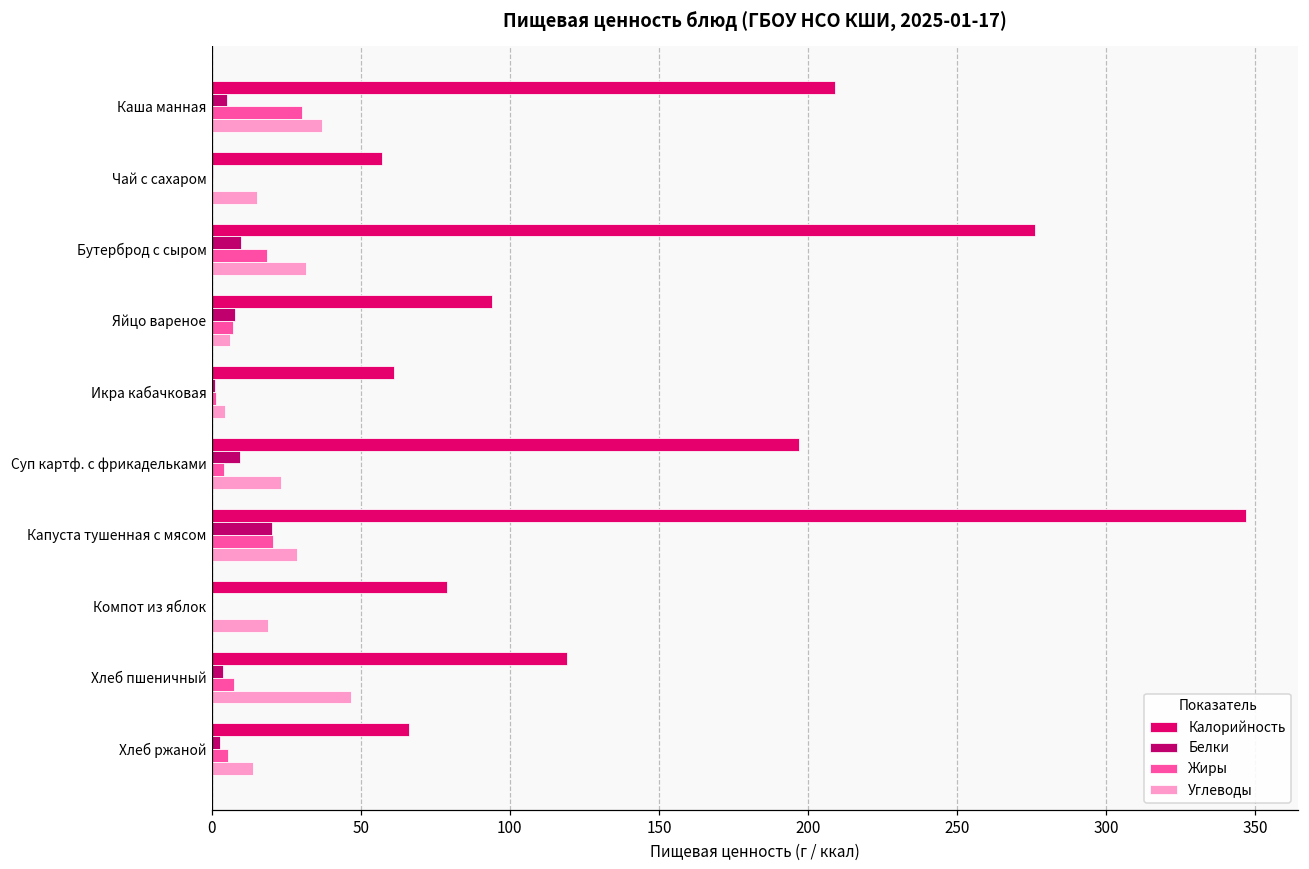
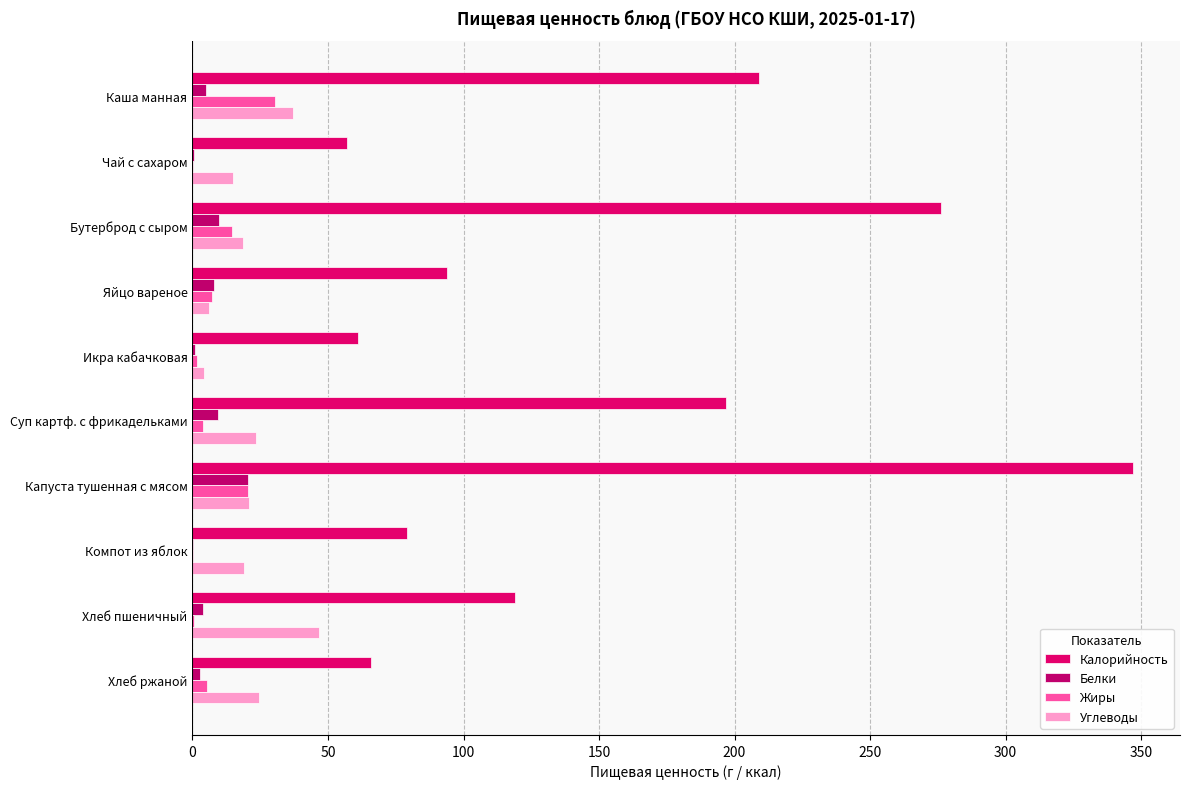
  {
    "Жиры": {
      "Каша манная": 30,
-     "Бутерброд с сыром": 19,
+     "Бутерброд с сыром": 15,
      "Яйцо вареное": 7,
      "Икра кабачковая": 2,
      "Суп картф. с фрикадельками": 4,
      "Капуста тушенная с мясом": 20,
-     "Хлеб пшеничный": 8,
+     "Хлеб пшеничный": 0,
      "Хлеб ржаной": 6
    },
    "Углеводы": {
      "Каша манная": 37,
      "Чай с сахаром": 15,
-     "Бутерброд с сыром": 32,
+     "Бутерброд с сыром": 19,
      "Яйцо вареное": 6,
      "Икра кабачковая": 4,
      "Суп картф. с фрикадельками": 23,
-     "Капуста тушенная с мясом": 29,
+     "Капуста тушенная с мясом": 21,
      "Компот из яблок": 19,
      "Хлеб пшеничный": 47,
-     "Хлеб ржаной": 14
+     "Хлеб ржаной": 24
    }
  }
